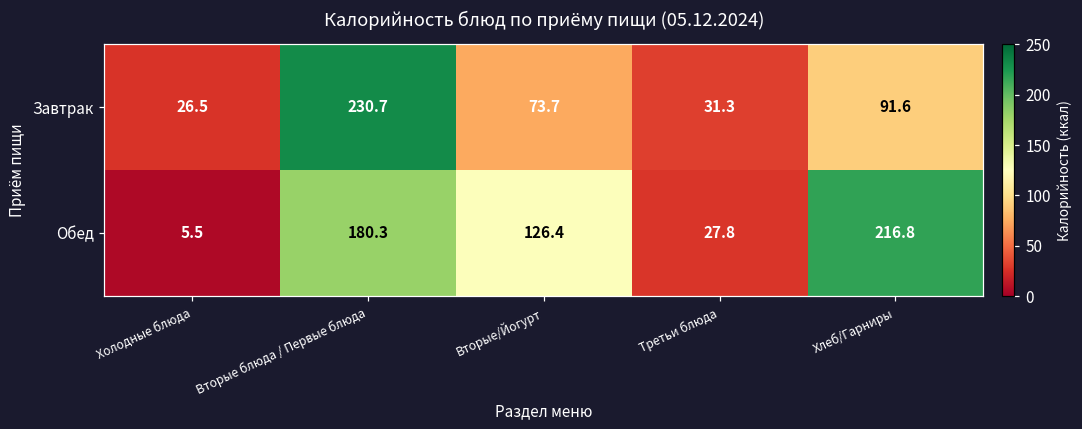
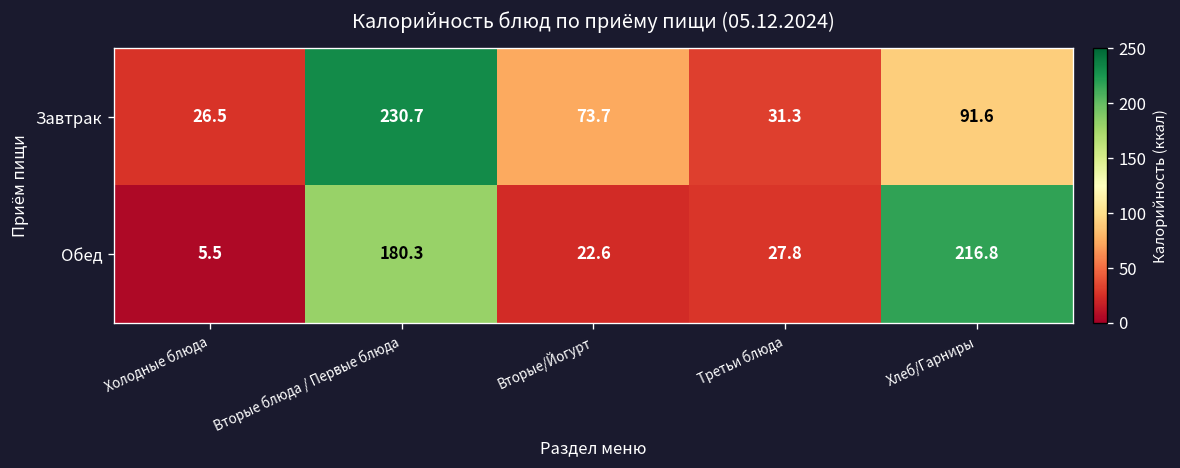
  {
    "Завтрак": {
      "Холодные блюда": 26.5,
      "Вторые блюда / Первые блюда": 230.7,
      "Вторые/Йогурт": 73.7,
      "Третьи блюда": 31.3,
      "Хлеб/Гарниры": 91.6
    },
    "Обед": {
      "Холодные блюда": 5.5,
      "Вторые блюда / Первые блюда": 180.3,
-     "Вторые/Йогурт": 126.4,
+     "Вторые/Йогурт": 22.6,
      "Третьи блюда": 27.8,
      "Хлеб/Гарниры": 216.8
    }
  }
